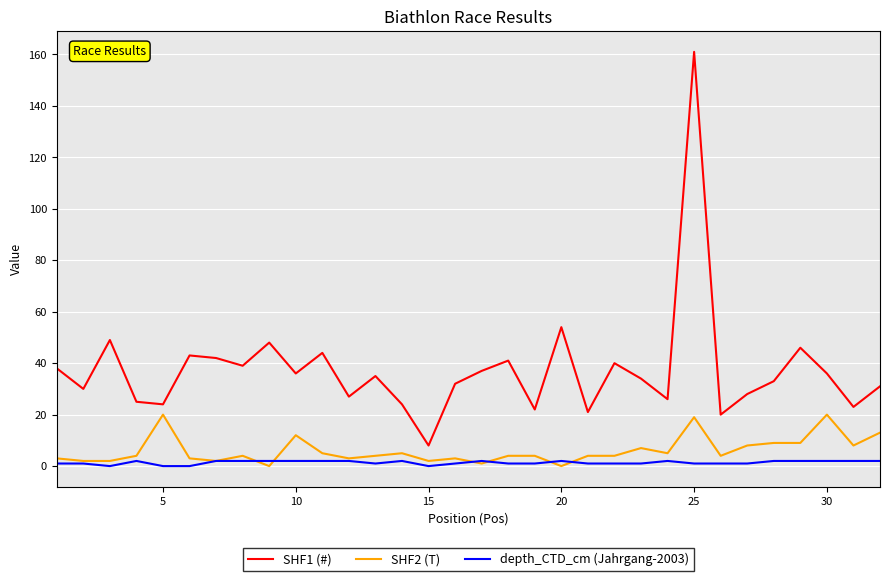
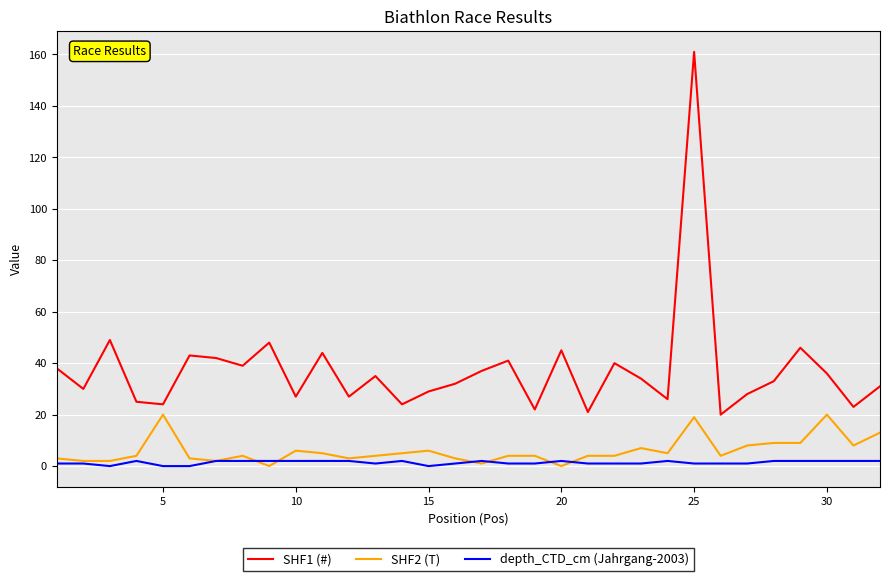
  {
    "SHF1 (#)": {
      "5": 24,
-     "10": 36,
-     "15": 8,
-     "20": 54,
+     "10": 27,
+     "15": 29,
+     "20": 45,
      "25": 161,
      "30": 36
    },
    "SHF2 (T)": {
      "5": 20,
-     "10": 12,
-     "15": 2,
+     "10": 6,
+     "15": 6,
      "20": 0,
      "25": 19,
      "30": 20
    },
    "depth_CTD_cm (Jahrgang-2003)": {
      "5": 0,
      "10": 2,
      "15": 0,
      "20": 2,
      "25": 1,
      "30": 2
    }
  }
